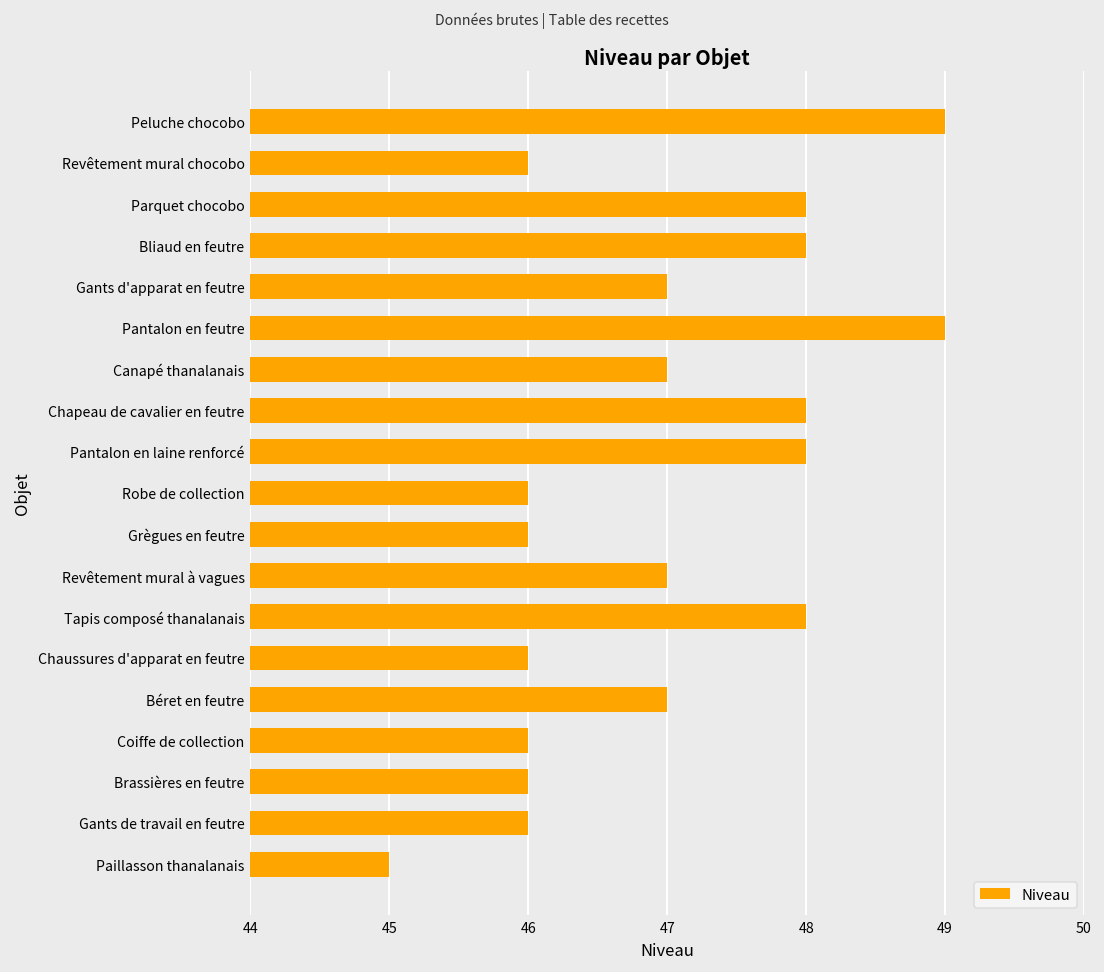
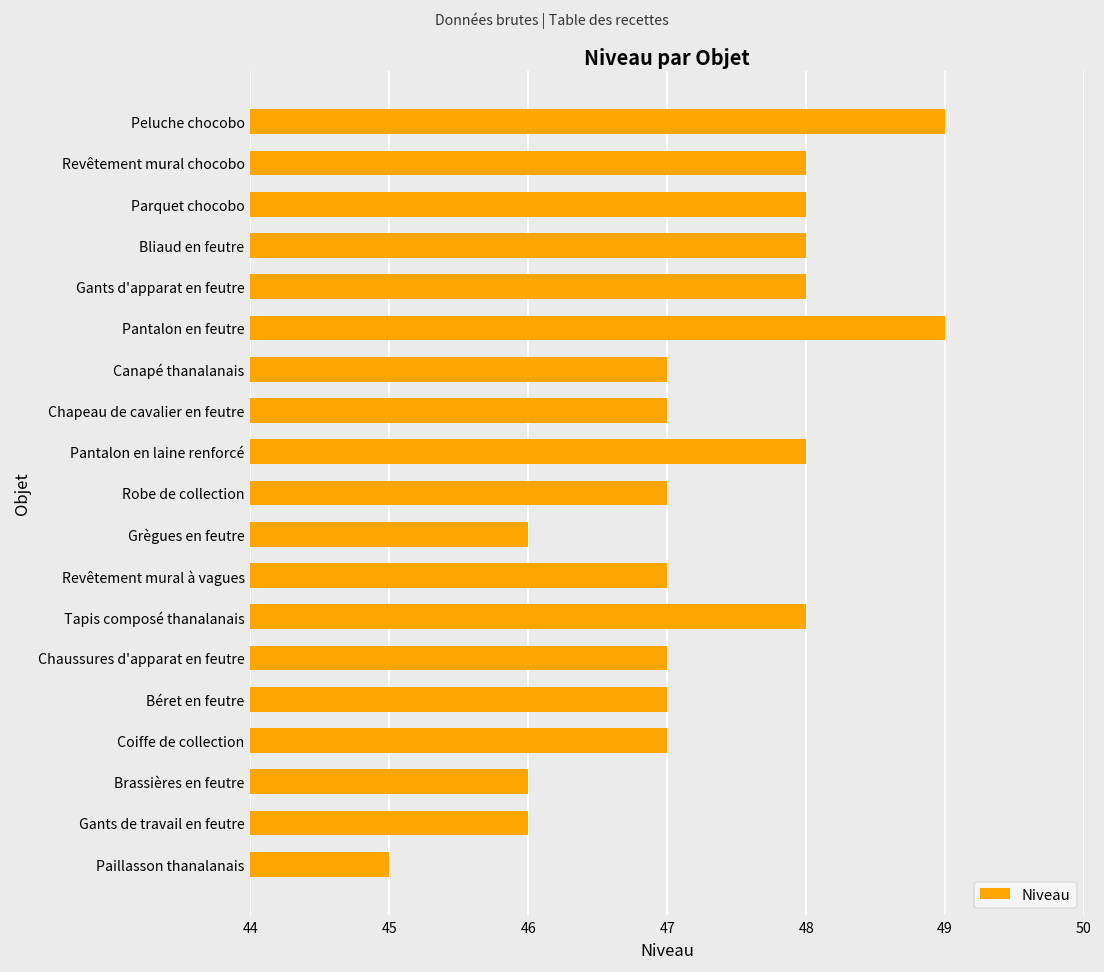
  {
    "Peluche chocobo": 49,
-   "Revêtement mural chocobo": 46,
+   "Revêtement mural chocobo": 48,
    "Parquet chocobo": 48,
    "Bliaud en feutre": 48,
-   "Gants d'apparat en feutre": 47,
+   "Gants d'apparat en feutre": 48,
    "Pantalon en feutre": 49,
    "Canapé thanalanais": 47,
-   "Chapeau de cavalier en feutre": 48,
+   "Chapeau de cavalier en feutre": 47,
    "Pantalon en laine renforcé": 48,
-   "Robe de collection": 46,
+   "Robe de collection": 47,
    "Grègues en feutre": 46,
    "Revêtement mural à vagues": 47,
    "Tapis composé thanalanais": 48,
-   "Chaussures d'apparat en feutre": 46,
+   "Chaussures d'apparat en feutre": 47,
    "Béret en feutre": 47,
-   "Coiffe de collection": 46,
+   "Coiffe de collection": 47,
    "Brassières en feutre": 46,
    "Gants de travail en feutre": 46,
    "Paillasson thanalanais": 45
  }
